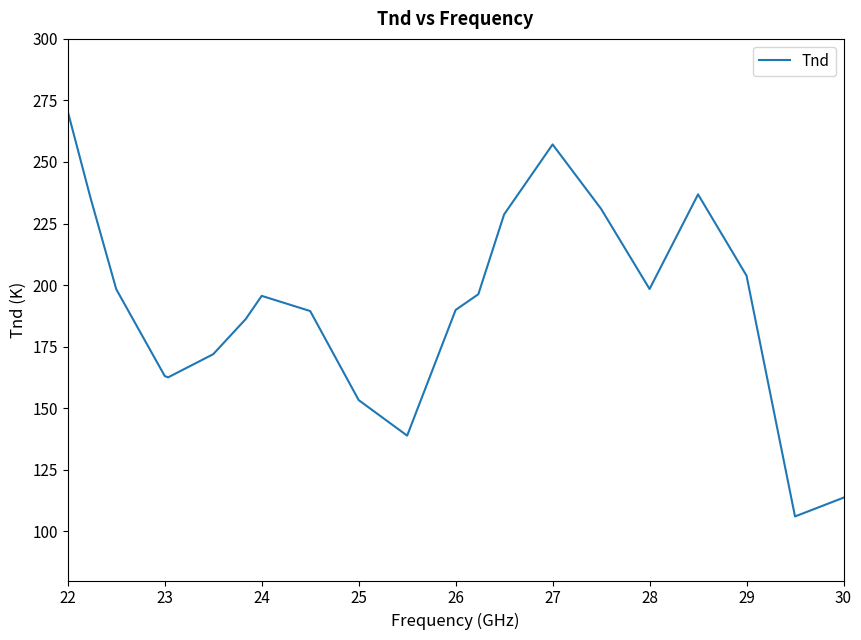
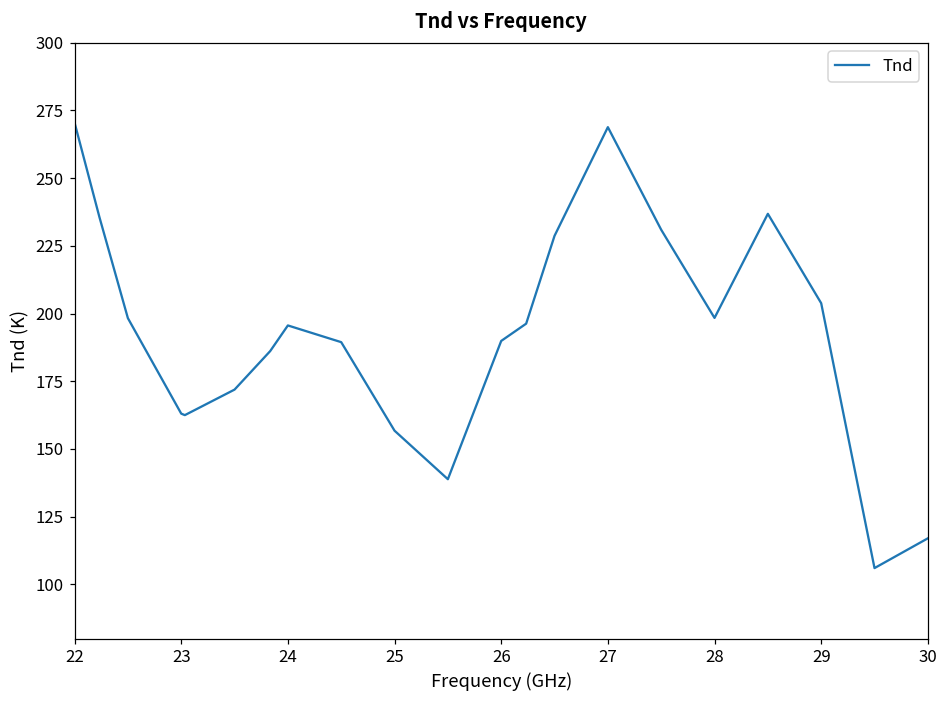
  {
    "22": 271,
    "23": 163,
    "24": 196,
-   "25": 153,
+   "25": 157,
    "26": 190,
-   "27": 257,
+   "27": 269,
    "28": 198,
    "29": 204,
-   "30": 114
+   "30": 117
  }
